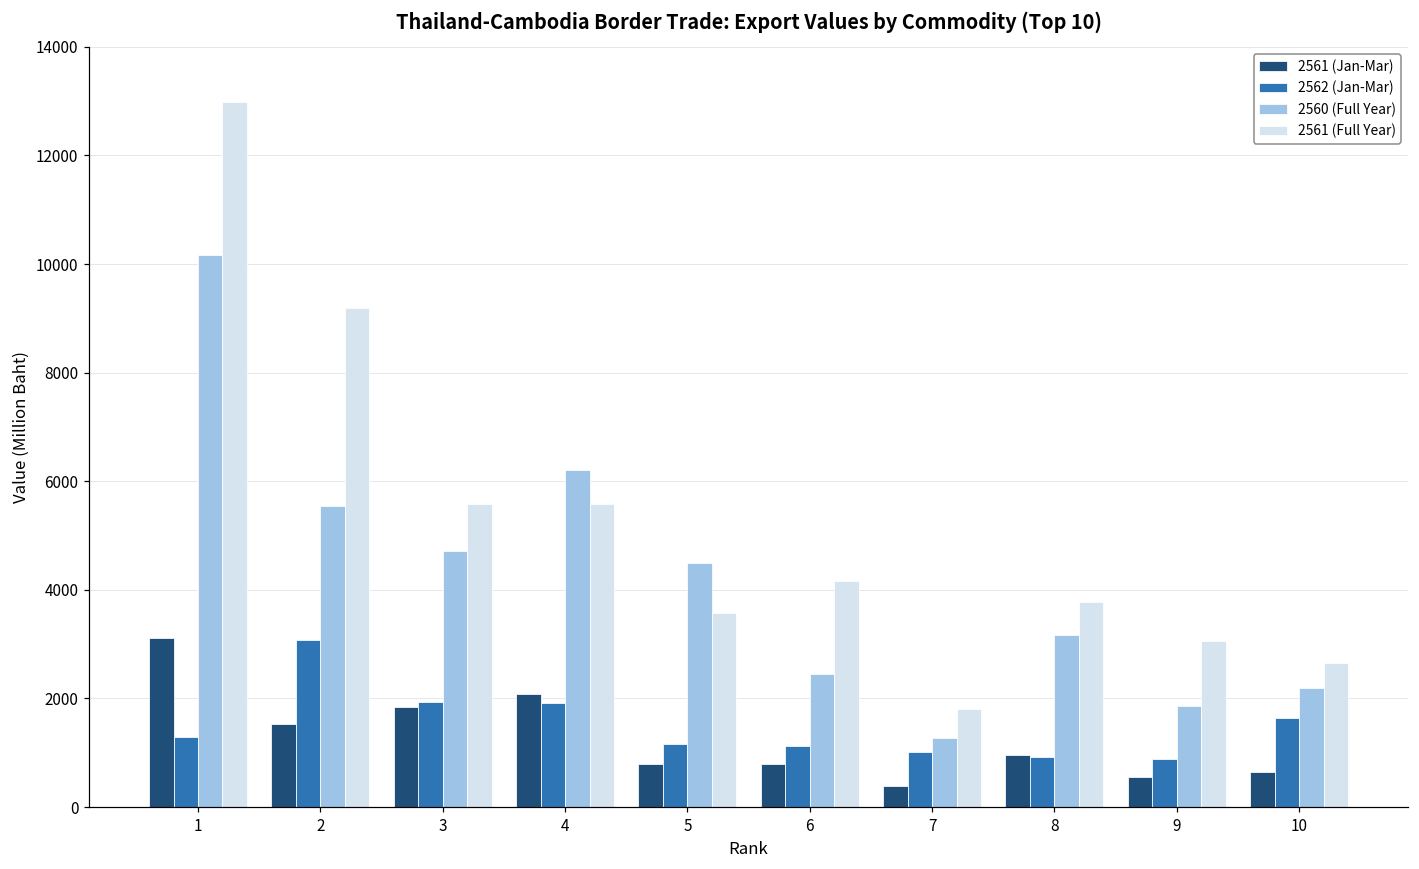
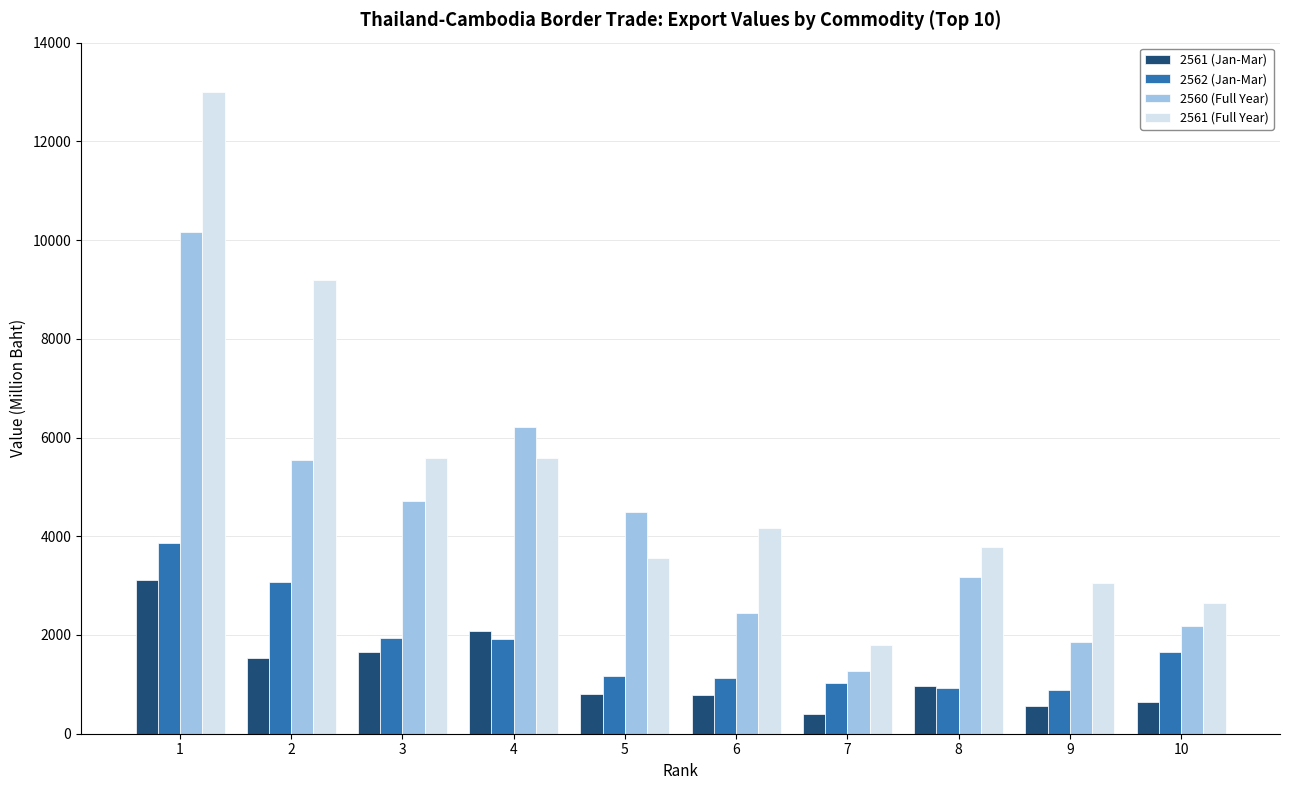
  {
    "2561 (Jan-Mar)": {
      "1": 3100,
      "2": 1500,
-     "3": 1800,
+     "3": 1700,
      "4": 2100,
      "5": 800,
      "6": 800,
      "7": 400,
      "8": 1000,
      "9": 600,
      "10": 600
    },
    "2562 (Jan-Mar)": {
-     "1": 1300,
+     "1": 3900,
      "2": 3100,
      "3": 1900,
      "4": 1900,
      "5": 1200,
      "6": 1100,
      "7": 1000,
      "8": 900,
      "9": 900,
      "10": 1600
    },
    "2560 (Full Year)": {
      "1": 10200,
      "2": 5500,
      "3": 4700,
      "4": 6200,
      "5": 4500,
      "6": 2400,
      "7": 1300,
      "8": 3200,
      "9": 1900,
      "10": 2200
    },
    "2561 (Full Year)": {
      "1": 13000,
      "2": 9200,
      "3": 5600,
      "4": 5600,
      "5": 3600,
      "6": 4200,
      "7": 1800,
      "8": 3800,
      "9": 3100,
      "10": 2700
    }
  }
